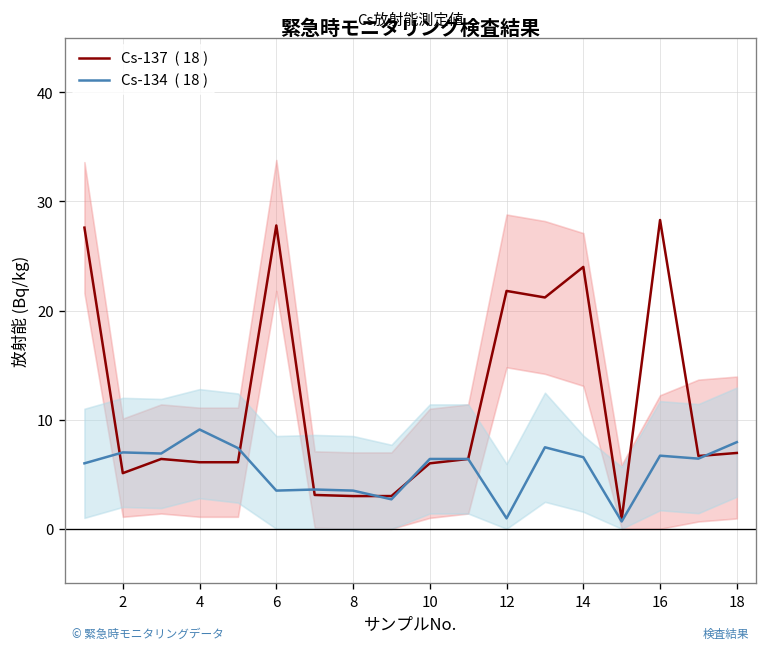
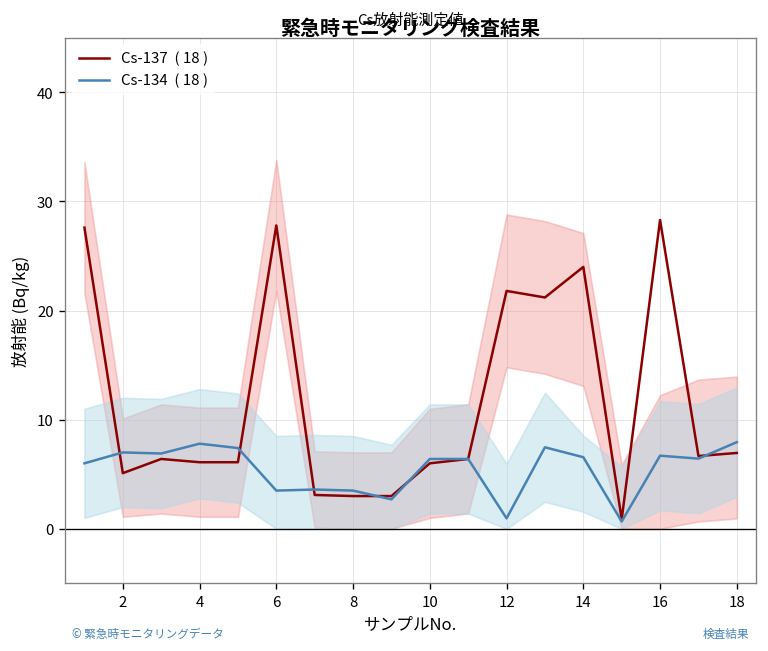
  {
    "Cs-137 ( 18 )": {
      "2": 5,
      "4": 6,
      "6": 28,
      "8": 3,
      "10": 6,
      "12": 22,
      "14": 24,
      "16": 28,
      "18": 7
    },
    "Cs-134 ( 18 )": {
      "2": 7,
-     "4": 9,
+     "4": 8,
      "6": 4,
      "8": 4,
      "10": 6,
      "12": 1,
      "14": 7,
      "16": 7,
      "18": 8
    }
  }
